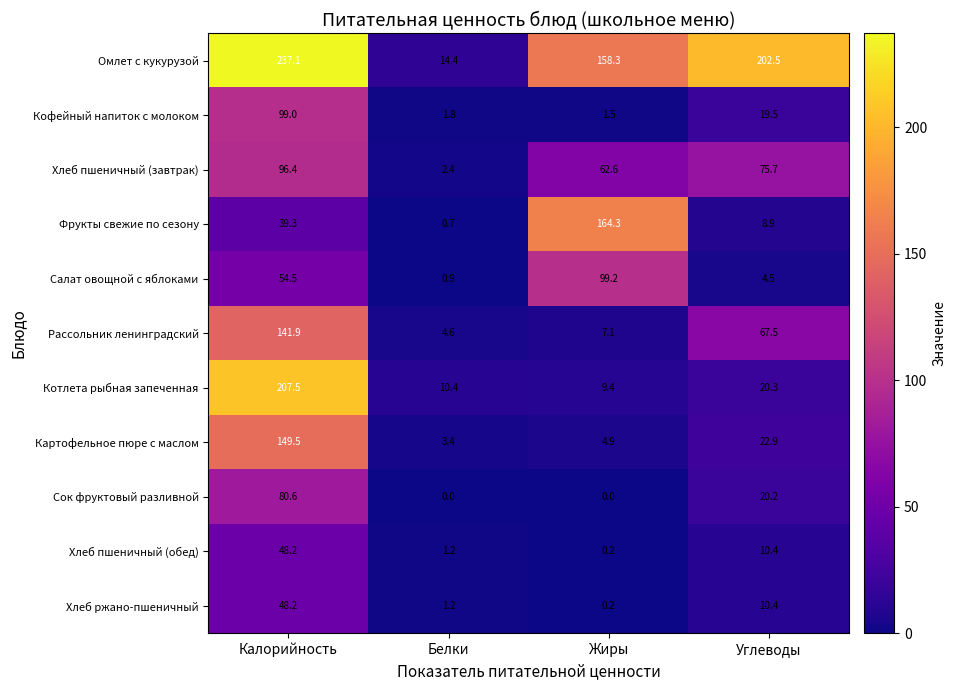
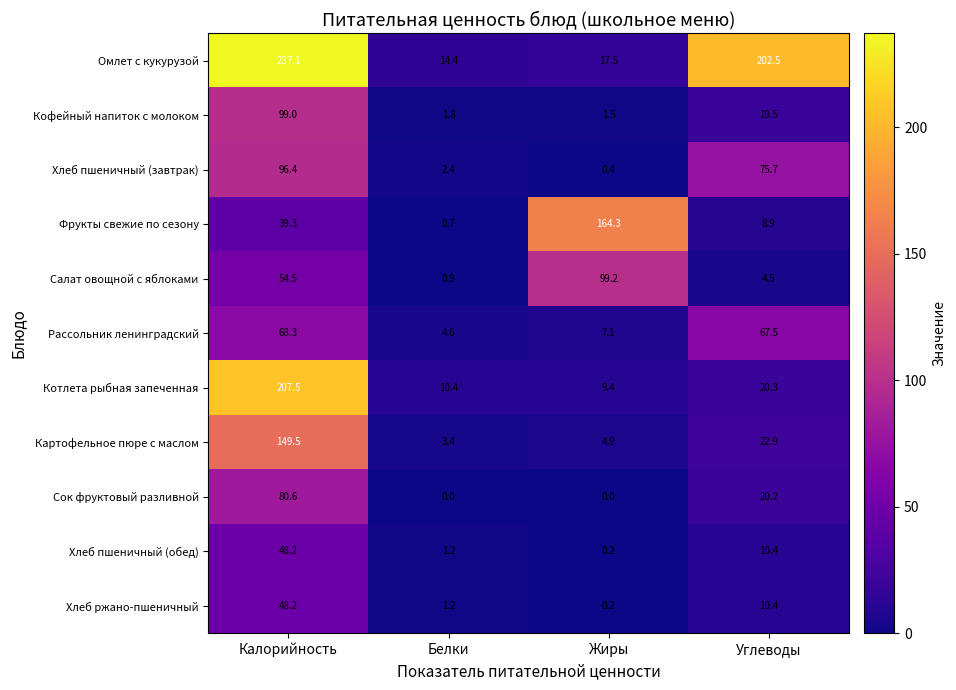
  {
    "Омлет с кукурузой": {
      "Калорийность": 237.1,
      "Белки": 14.4,
-     "Жиры": 158.3,
+     "Жиры": 17.5,
      "Углеводы": 202.5
    },
    "Кофейный напиток с молоком": {
      "Калорийность": 99.0,
      "Белки": 1.8,
      "Жиры": 1.5,
      "Углеводы": 19.5
    },
    "Хлеб пшеничный (завтрак)": {
      "Калорийность": 96.4,
      "Белки": 2.4,
-     "Жиры": 62.6,
+     "Жиры": 0.4,
      "Углеводы": 75.7
    },
    "Фрукты свежие по сезону": {
      "Калорийность": 39.3,
      "Белки": 0.7,
      "Жиры": 164.3,
      "Углеводы": 8.9
    },
    "Салат овощной с яблоками": {
      "Калорийность": 54.5,
      "Белки": 0.9,
      "Жиры": 99.2,
      "Углеводы": 4.5
    },
    "Рассольник ленинградский": {
-     "Калорийность": 141.9,
+     "Калорийность": 68.3,
      "Белки": 4.6,
      "Жиры": 7.1,
      "Углеводы": 67.5
    },
    "Котлета рыбная запеченная": {
      "Калорийность": 207.5,
      "Белки": 10.4,
      "Жиры": 9.4,
      "Углеводы": 20.3
    },
    "Картофельное пюре с маслом": {
      "Калорийность": 149.5,
      "Белки": 3.4,
      "Жиры": 4.9,
      "Углеводы": 22.9
    },
    "Сок фруктовый разливной": {
      "Калорийность": 80.6,
      "Белки": 0.0,
      "Жиры": 0.0,
      "Углеводы": 20.2
    },
    "Хлеб пшеничный (обед)": {
      "Калорийность": 48.2,
      "Белки": 1.2,
      "Жиры": 0.2,
      "Углеводы": 10.4
    },
    "Хлеб ржано-пшеничный": {
      "Калорийность": 48.2,
      "Белки": 1.2,
      "Жиры": 0.2,
      "Углеводы": 10.4
    }
  }
